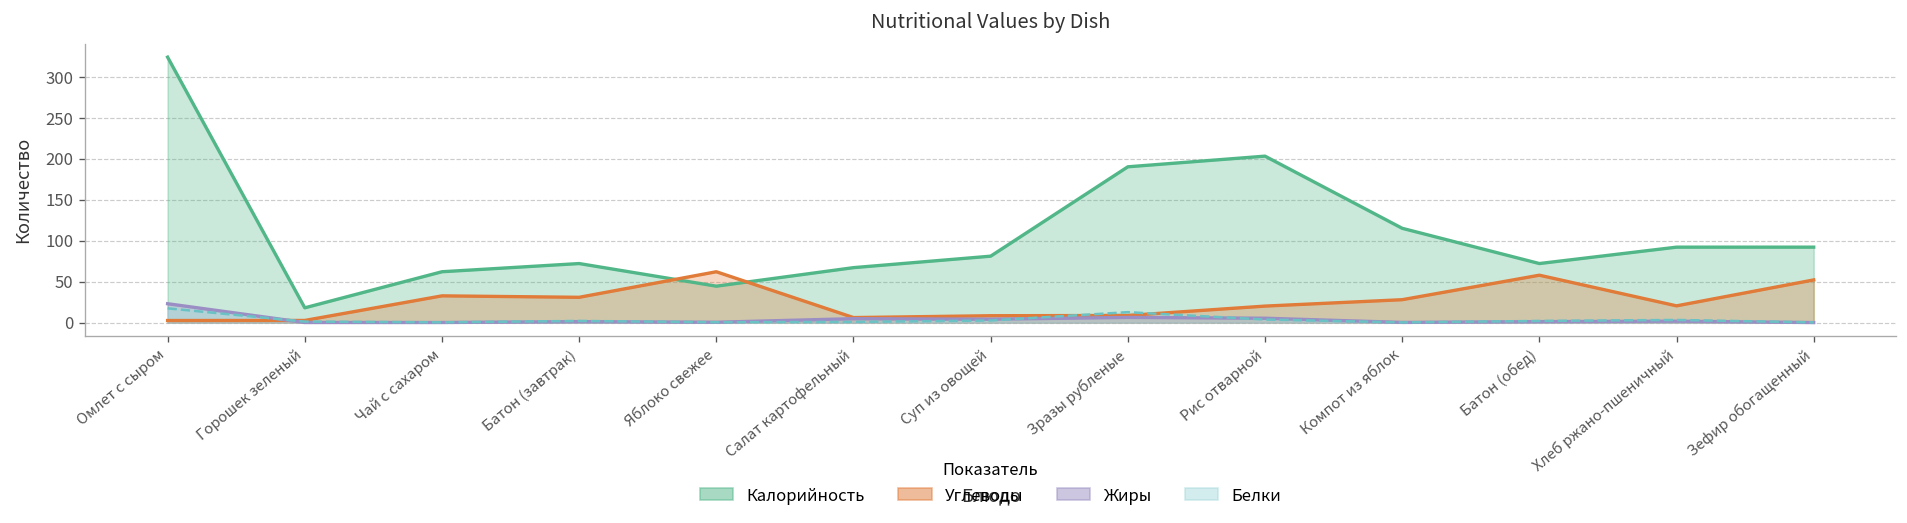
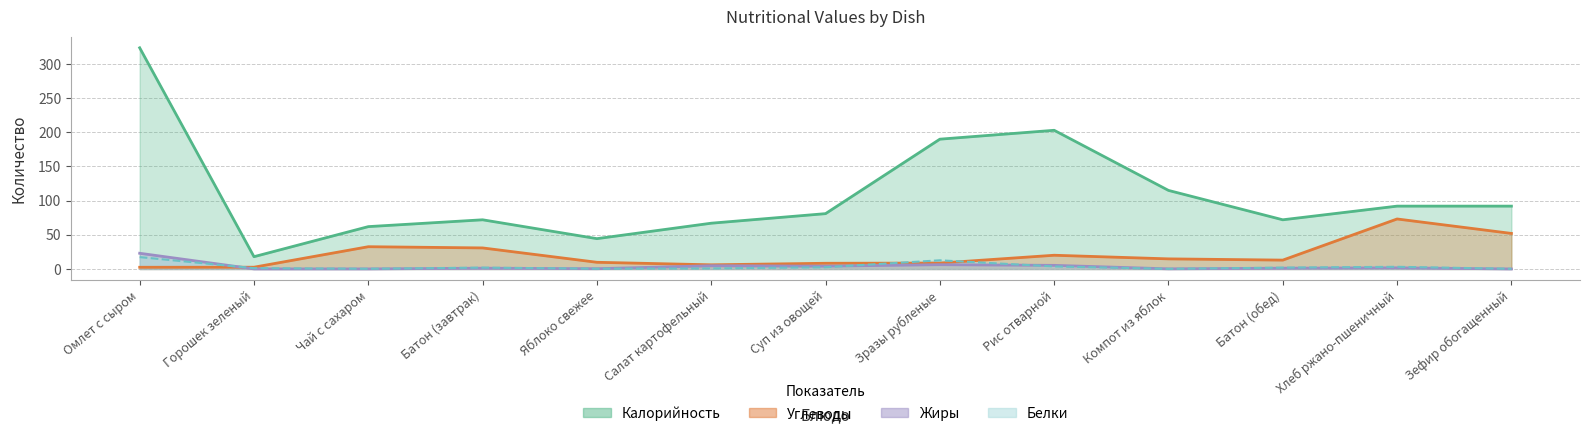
  {
    "Углеводы": {
      "Омлет с сыром": 0,
      "Чай с сахаром": 30,
      "Батон (завтрак)": 30,
-     "Яблоко свежее": 60,
+     "Яблоко свежее": 10,
      "Суп из овощей": 10,
      "Рис отварной": 20,
-     "Компот из яблок": 30,
-     "Батон (обед)": 60,
-     "Хлеб ржано-пшеничный": 20,
+     "Компот из яблок": 10,
+     "Батон (обед)": 10,
+     "Хлеб ржано-пшеничный": 70,
      "Зефир обогащенный": 50
    }
  }
